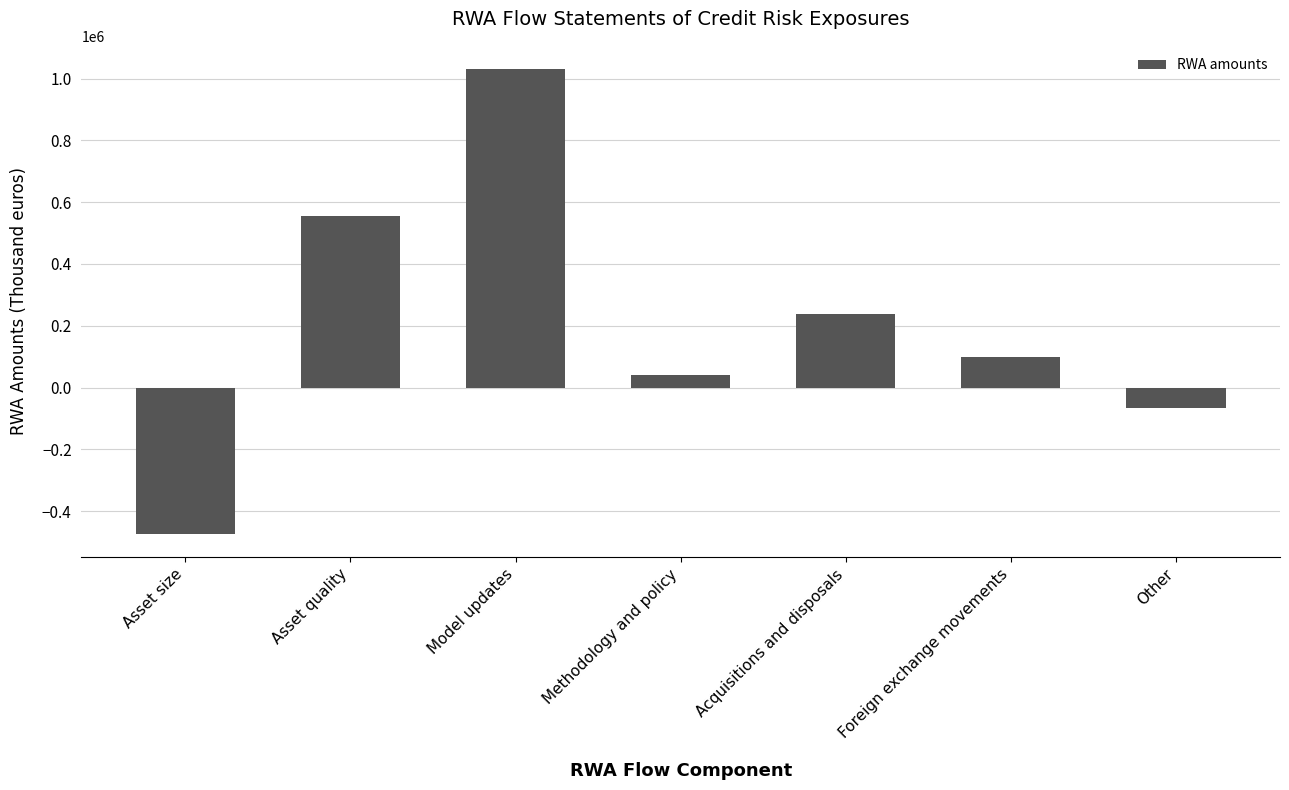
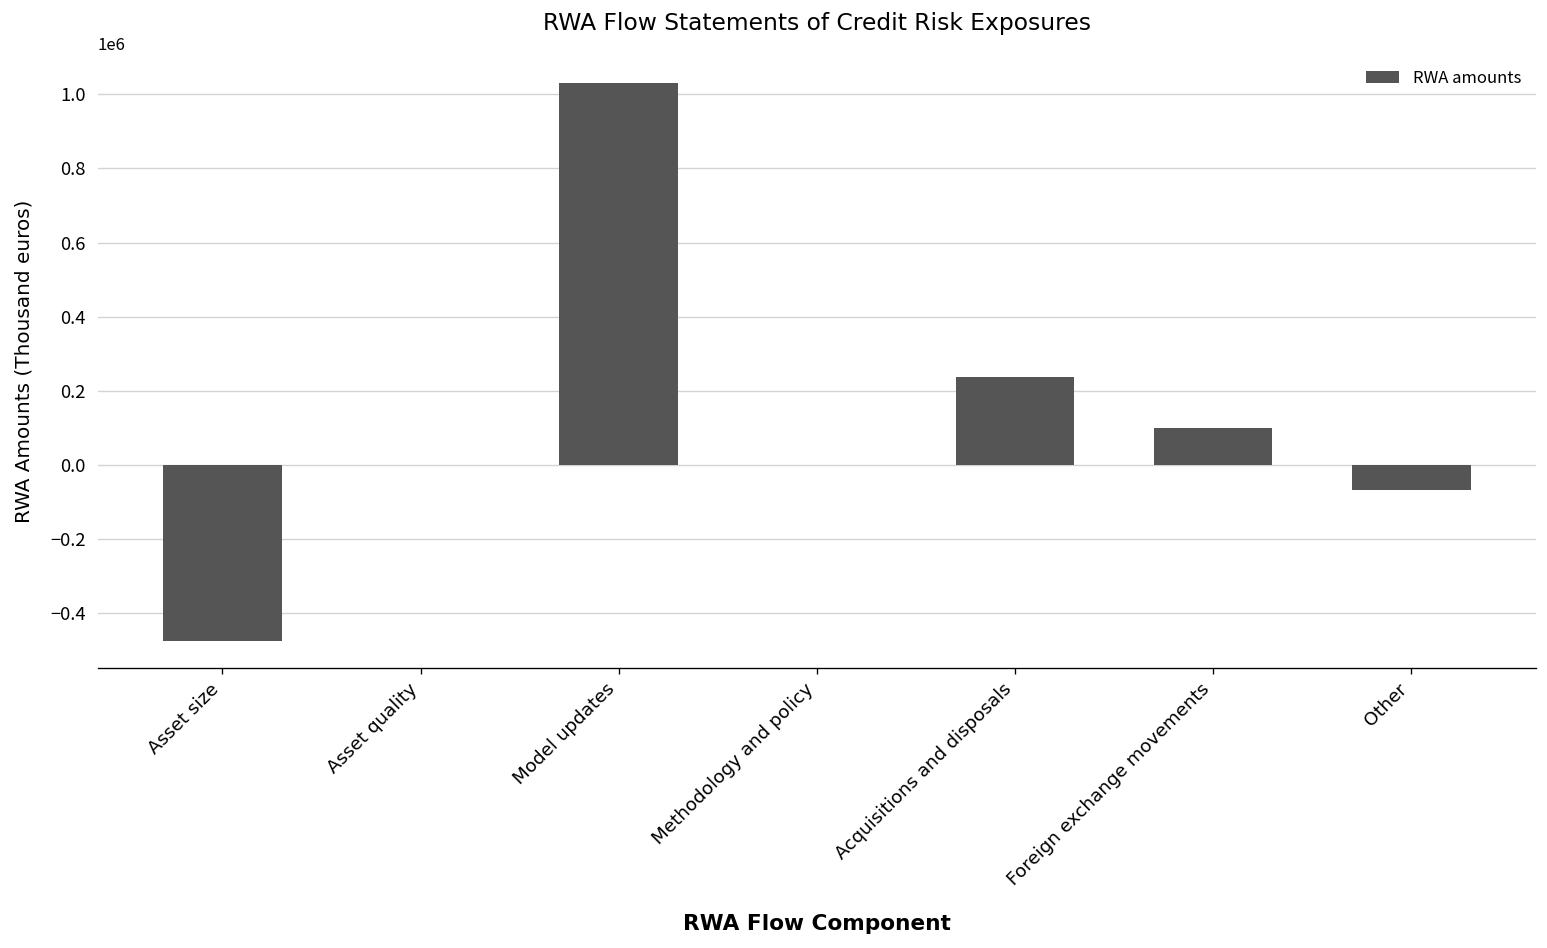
  {
    "Asset size": -470000,
-   "Asset quality": 560000,
+   "Asset quality": 0,
    "Model updates": 1030000,
-   "Methodology and policy": 40000,
+   "Methodology and policy": 0,
    "Acquisitions and disposals": 240000,
    "Foreign exchange movements": 100000,
    "Other": -70000
  }
